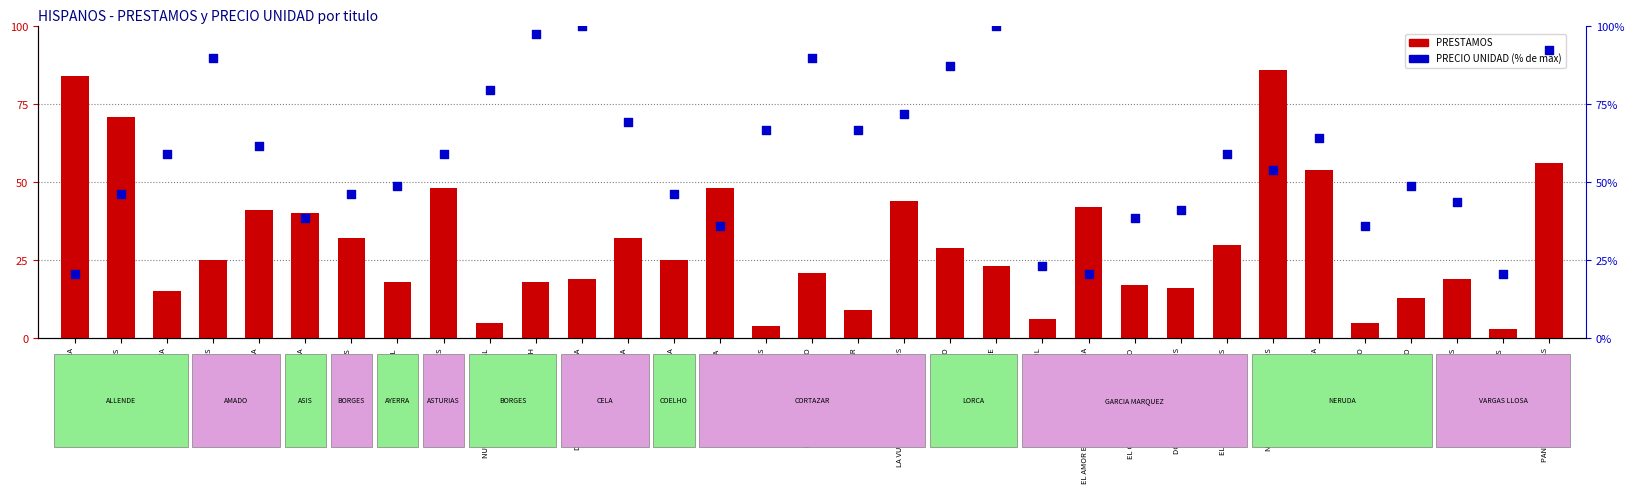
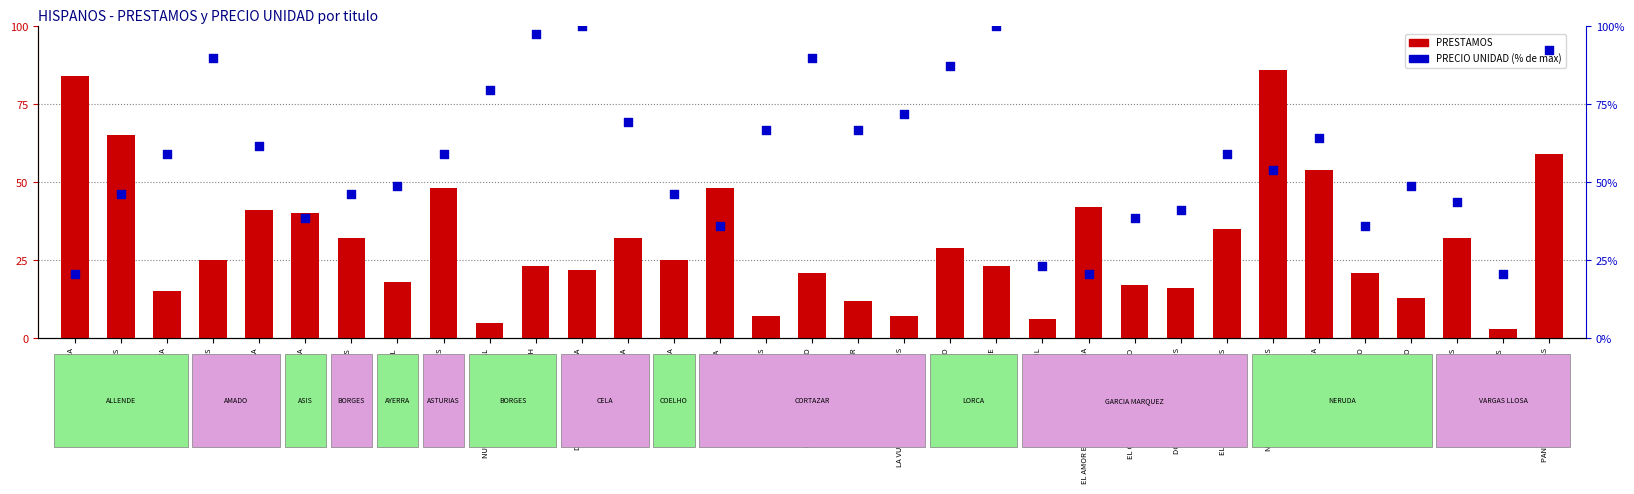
  {
    "PRESTAMOS": {
      "DE AMOR Y DE SOMBRA": 84,
-     "LA CASA DE LOS ESPIRITUS": 71,
+     "LA CASA DE LOS ESPIRITUS": 65,
      "CUENTOS DE EVA": 15,
      "LOS VIEJOS MARINEROS": 25,
      "GABRIELA CLAVO Y CANELA": 41,
      "CARNE PICADA": 40,
      "FICCIONES": 32,
      "METROPOL": 18,
      "VIERNES DE DOLORES": 48,
      "NUEVA ANTOLOGIA PERSONAL": 5,
-     "EL ALEPH": 18,
-     "DESDE EL PALOMAR DE HITA": 19,
+     "EL ALEPH": 23,
+     "DESDE EL PALOMAR DE HITA": 22,
      "VIAJE A LA ALCARRIA": 32,
      "EL ALQUIMISTA": 25,
      "RAYUELA": 48,
-     "LAS ARMAS SECRETAS": 4,
+     "LAS ARMAS SECRETAS": 7,
      "PROSA DEL OBSERVATORIO": 21,
-     "62 MODELO PARA ARMAR": 9,
-     "LA VUELTA AL DIA EN 80 MUNDOS": 44,
+     "62 MODELO PARA ARMAR": 12,
+     "LA VUELTA AL DIA EN 80 MUNDOS": 7,
      "ROMANCERO GITANO": 29,
      "BODAS DE SANGRE": 23,
      "OJOS DE PERRO AZUL": 6,
      "EL AMOR EN LOS TIEMPOS DE COLERA": 42,
      "EL GENERAL EN SU LABERINTO": 17,
      "DOCE CUENTOS PEREGRINOS": 16,
-     "EL AMOR Y OTROS DEMONIOS": 30,
+     "EL AMOR Y OTROS DEMONIOS": 35,
      "NAVEGACIONES Y REGRESOS": 86,
      "CANCION DE GESTA": 54,
-     "PARA NACER HE NACIDO": 5,
+     "PARA NACER HE NACIDO": 21,
      "CONFIESO QUE HE VIVIDO": 13,
-     "LA CIUDAD Y LOS PERROS": 19,
+     "LA CIUDAD Y LOS PERROS": 32,
      "CACHORROS": 3,
-     "PANTALEON Y LAS VISITADORAS": 56
+     "PANTALEON Y LAS VISITADORAS": 59
    }
  }
